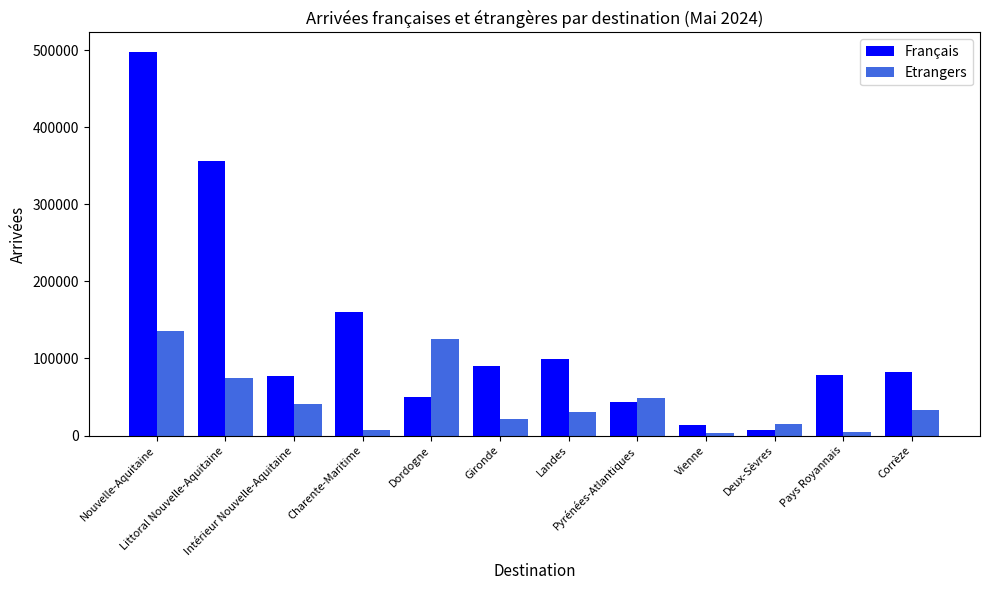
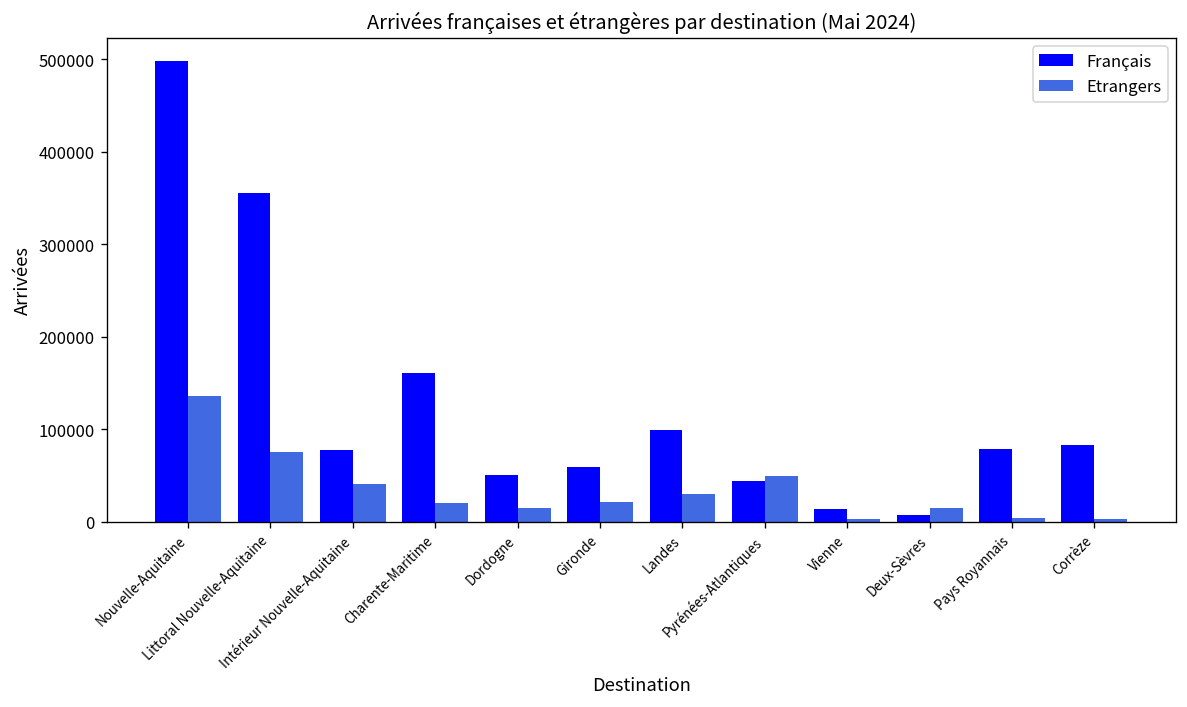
  {
    "Français": {
      "Nouvelle-Aquitaine": 500000,
      "Littoral Nouvelle-Aquitaine": 360000,
      "Intérieur Nouvelle-Aquitaine": 80000,
      "Charente-Maritime": 160000,
      "Dordogne": 50000,
-     "Gironde": 90000,
+     "Gironde": 60000,
      "Landes": 100000,
      "Pyrénées-Atlantiques": 40000,
      "Vienne": 10000,
      "Deux-Sèvres": 10000,
      "Pays Royannais": 80000,
      "Corrèze": 80000
    },
    "Etrangers": {
      "Nouvelle-Aquitaine": 140000,
      "Littoral Nouvelle-Aquitaine": 70000,
      "Intérieur Nouvelle-Aquitaine": 40000,
-     "Charente-Maritime": 10000,
-     "Dordogne": 130000,
+     "Charente-Maritime": 20000,
+     "Dordogne": 10000,
      "Gironde": 20000,
      "Landes": 30000,
      "Pyrénées-Atlantiques": 50000,
      "Deux-Sèvres": 10000,
      "Pays Royannais": 0,
-     "Corrèze": 30000
+     "Corrèze": 0
    }
  }
